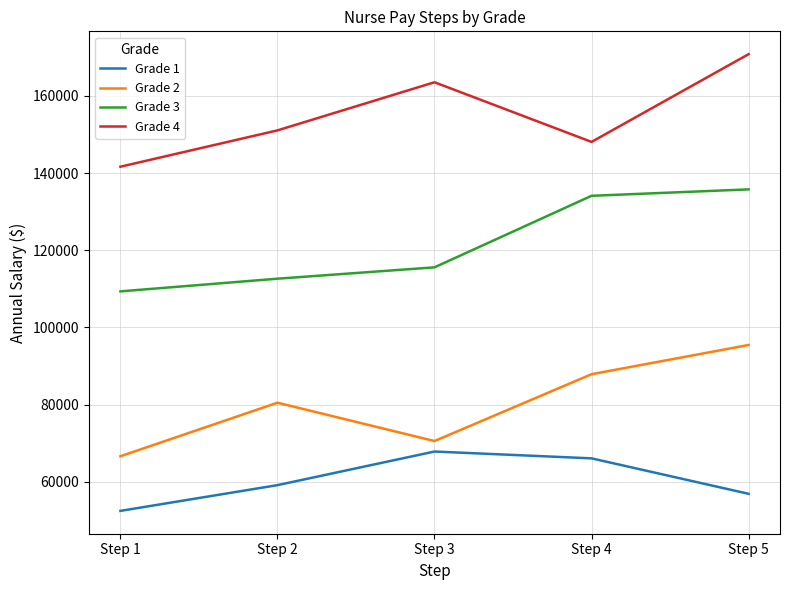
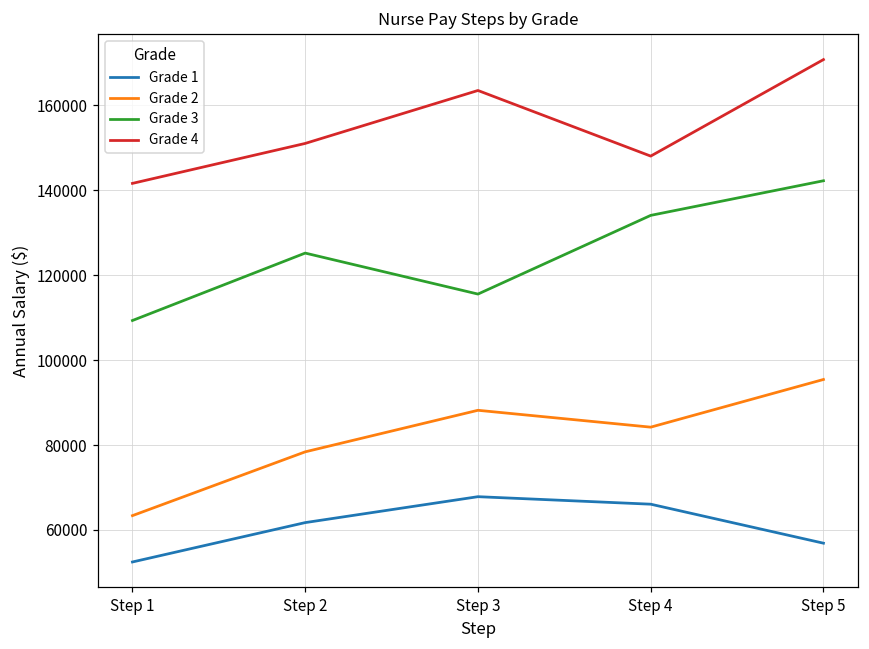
  {
    "Grade 1": {
      "Step 1": 52000,
-     "Step 2": 59000,
+     "Step 2": 62000,
      "Step 3": 68000,
      "Step 4": 66000,
      "Step 5": 57000
    },
    "Grade 2": {
-     "Step 1": 67000,
-     "Step 2": 80000,
-     "Step 3": 71000,
-     "Step 4": 88000,
+     "Step 1": 63000,
+     "Step 2": 78000,
+     "Step 3": 88000,
+     "Step 4": 84000,
      "Step 5": 95000
    },
    "Grade 3": {
      "Step 1": 109000,
-     "Step 2": 113000,
+     "Step 2": 125000,
      "Step 3": 116000,
      "Step 4": 134000,
-     "Step 5": 136000
+     "Step 5": 142000
    },
    "Grade 4": {
      "Step 1": 142000,
      "Step 2": 151000,
      "Step 3": 164000,
      "Step 4": 148000,
      "Step 5": 171000
    }
  }
